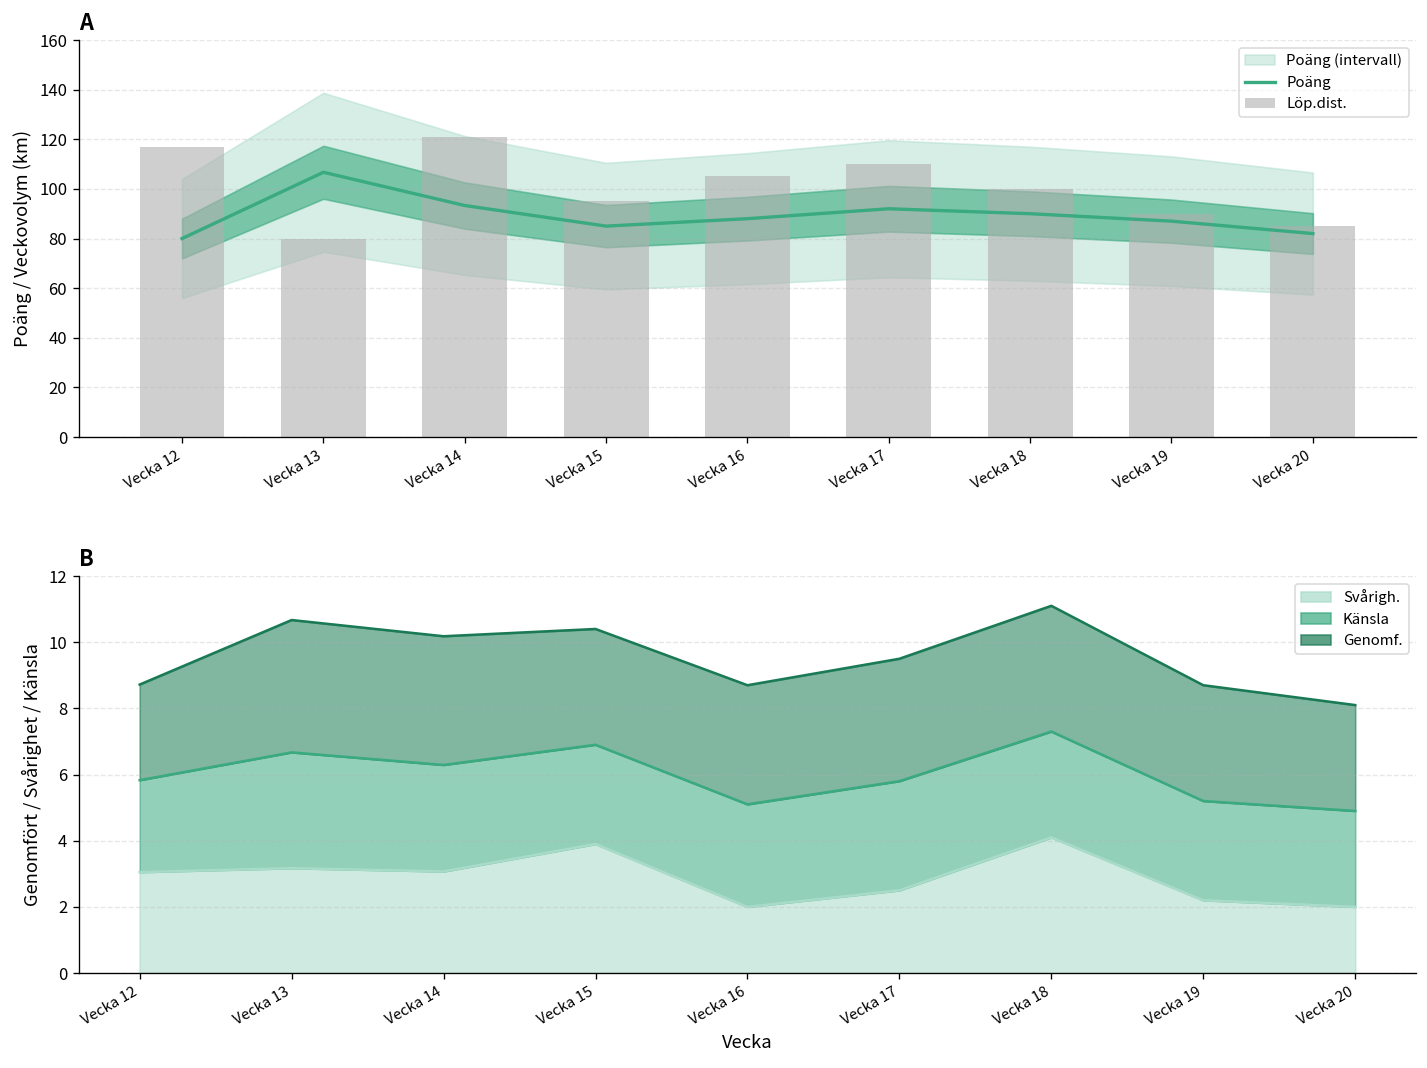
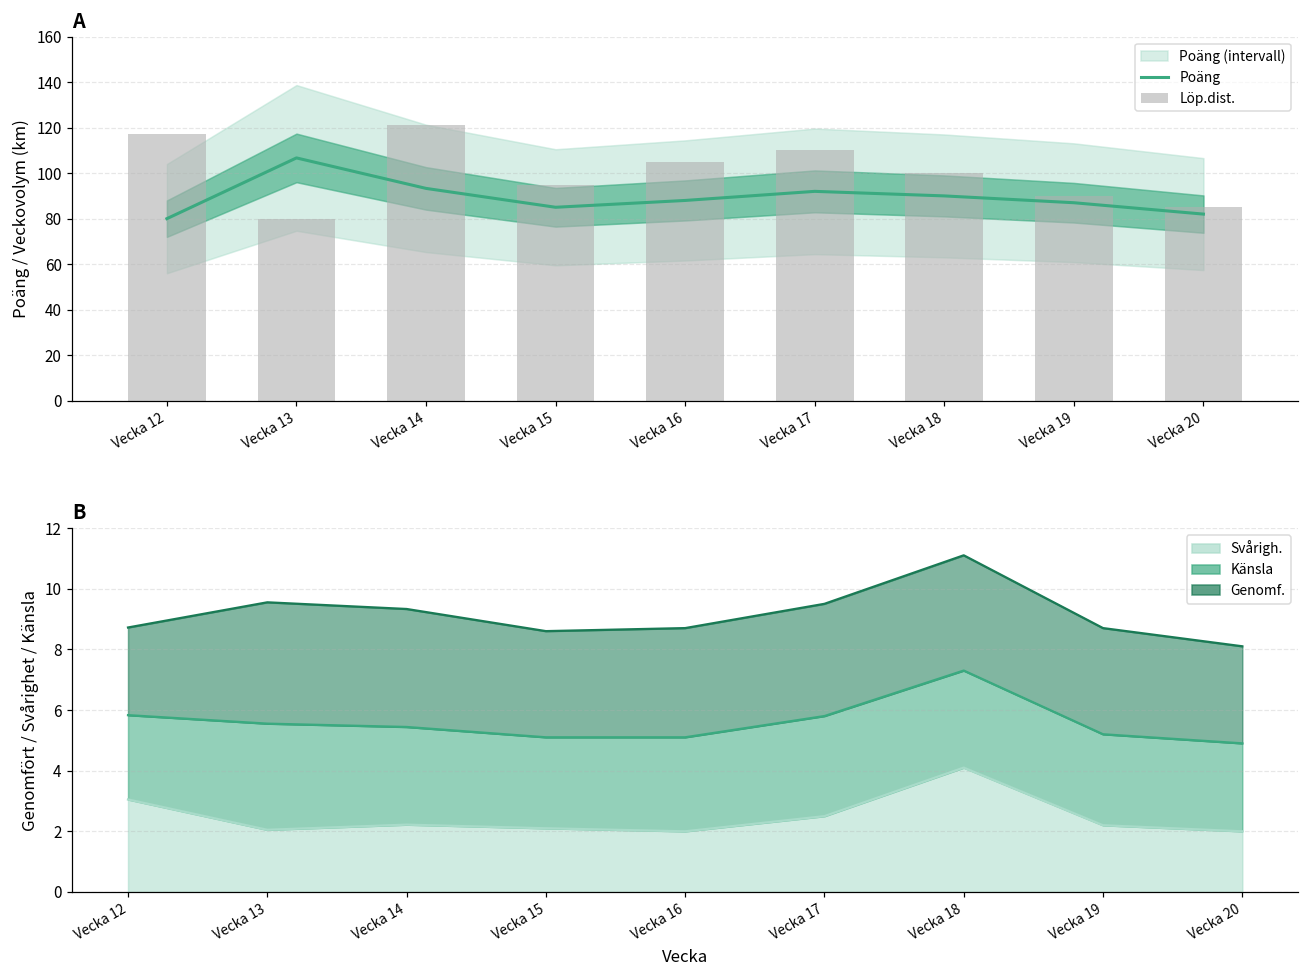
  {
    "B": {
      "Svårigh.": {
        "Vecka 12": 3.1,
-       "Vecka 13": 3.2,
-       "Vecka 14": 3.1,
-       "Vecka 15": 3.9,
+       "Vecka 13": 2.1,
+       "Vecka 14": 2.2,
+       "Vecka 15": 2.1,
        "Vecka 16": 2.0,
        "Vecka 17": 2.5,
        "Vecka 18": 4.1,
        "Vecka 19": 2.2,
        "Vecka 20": 2.0
      }
    }
  }
